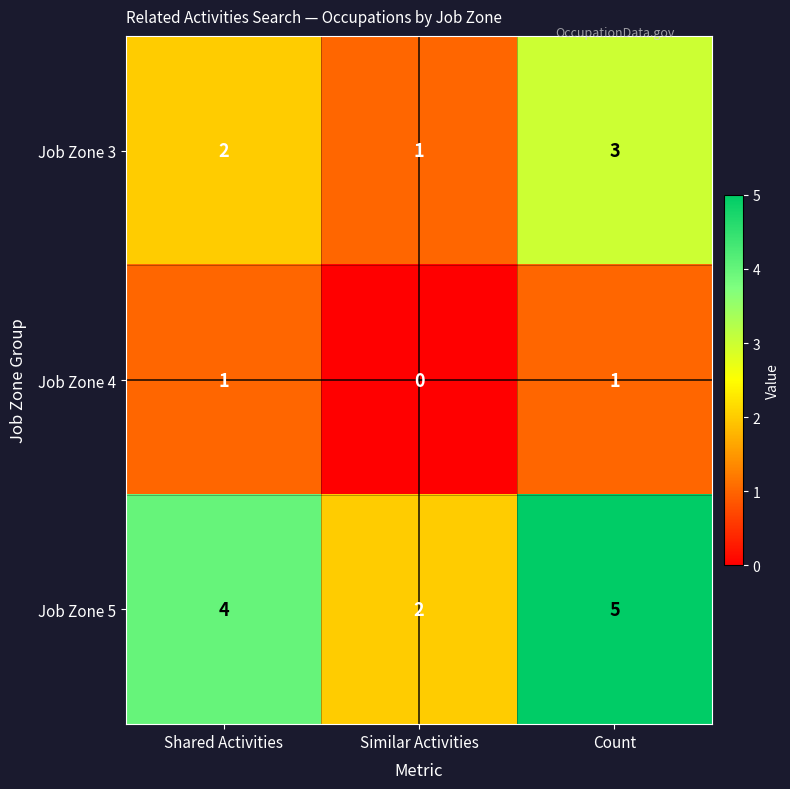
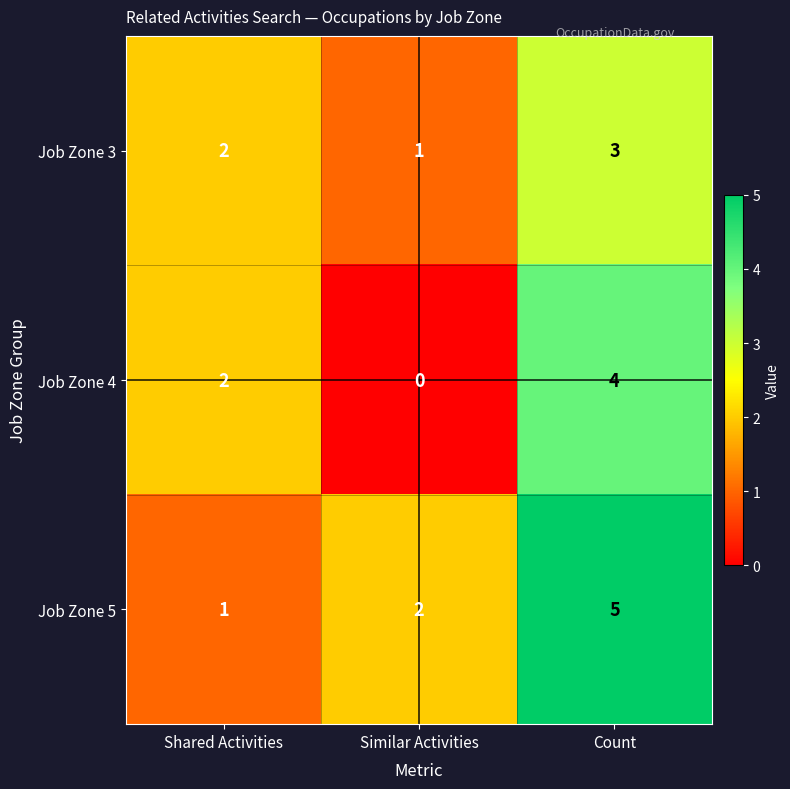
  {
    "Job Zone 3": {
      "Shared Activities": 2,
      "Similar Activities": 1,
      "Count": 3
    },
    "Job Zone 4": {
-     "Shared Activities": 1,
+     "Shared Activities": 2,
      "Similar Activities": 0,
-     "Count": 1
+     "Count": 4
    },
    "Job Zone 5": {
-     "Shared Activities": 4,
+     "Shared Activities": 1,
      "Similar Activities": 2,
      "Count": 5
    }
  }
